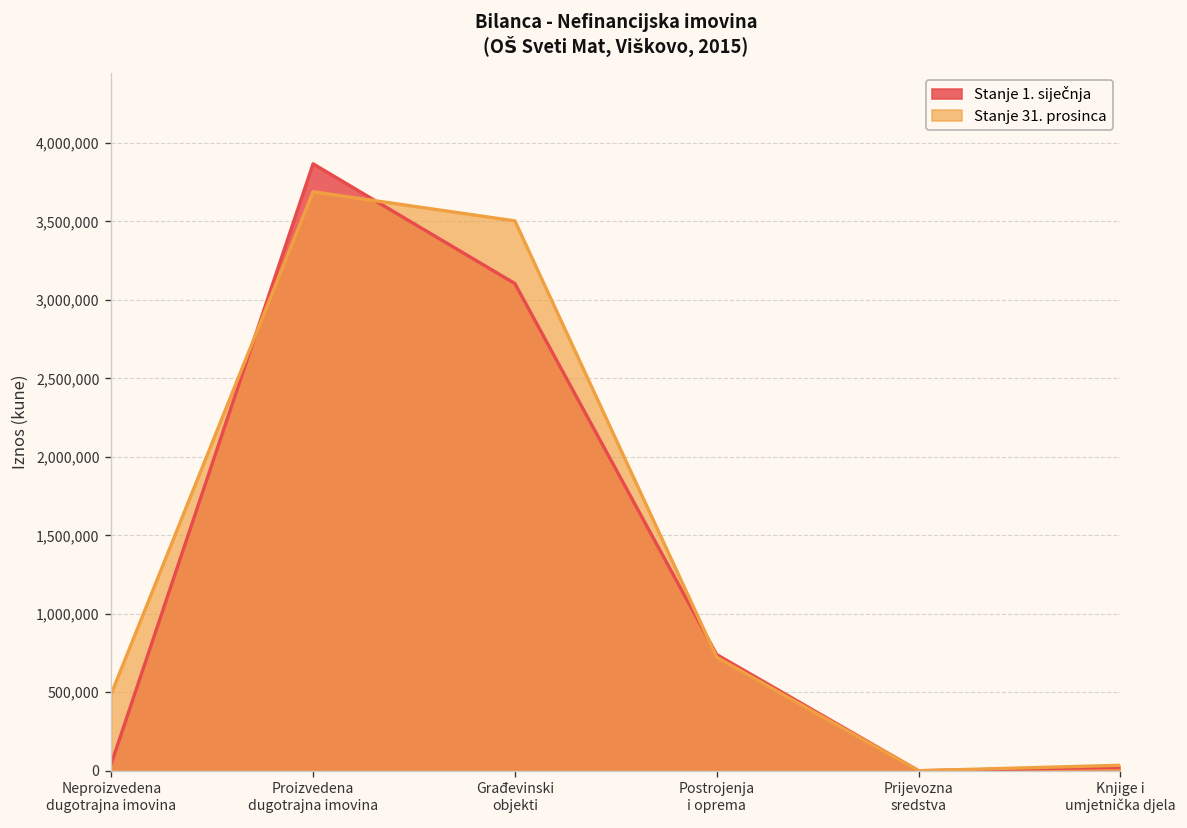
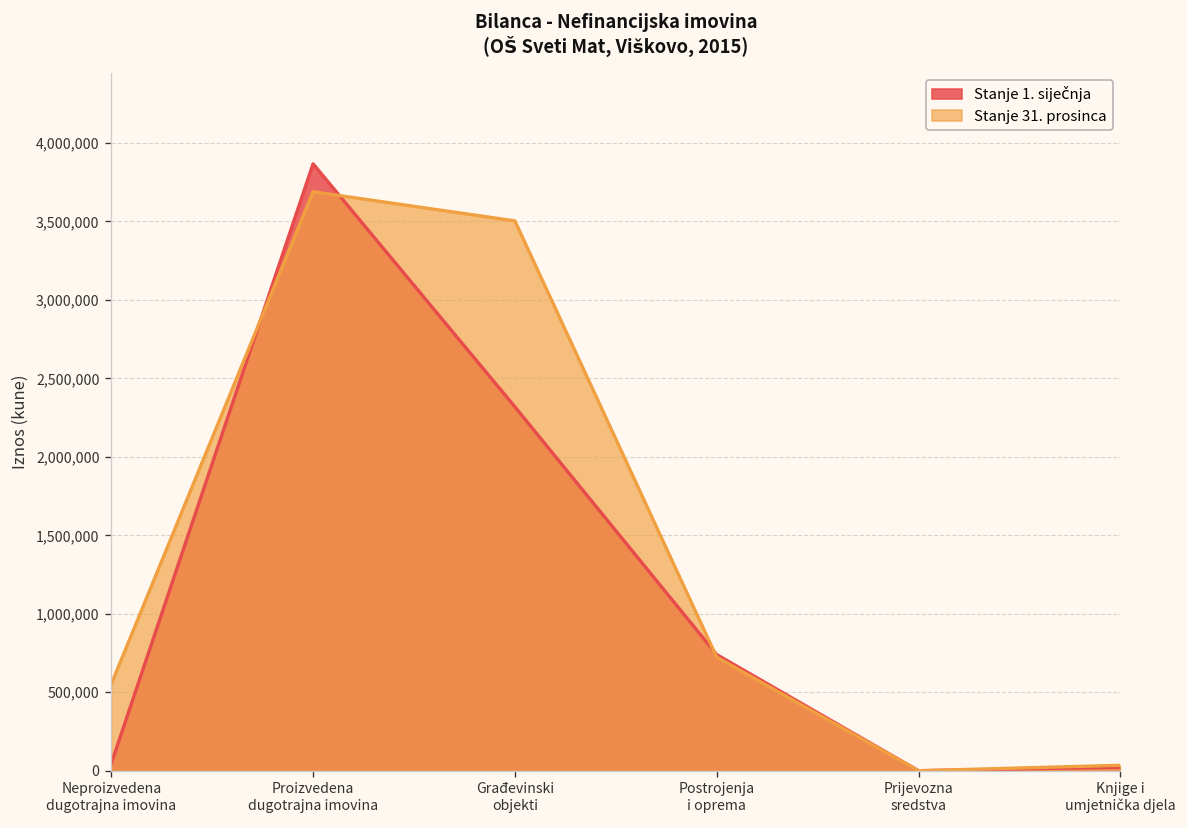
  {
    "Stanje 1. siječnja": {
      "Neproizvedena dugotrajna imovina": "40,000",
      "Proizvedena dugotrajna imovina": "3,870,000",
-     "Građevinski objekti": "3,100,000"
+     "Građevinski objekti": "2,320,000"
    },
    "Stanje 31. prosinca": {
-     "Neproizvedena dugotrajna imovina": "490,000",
+     "Neproizvedena dugotrajna imovina": "550,000",
      "Proizvedena dugotrajna imovina": "3,690,000",
      "Građevinski objekti": "3,500,000"
    }
  }
